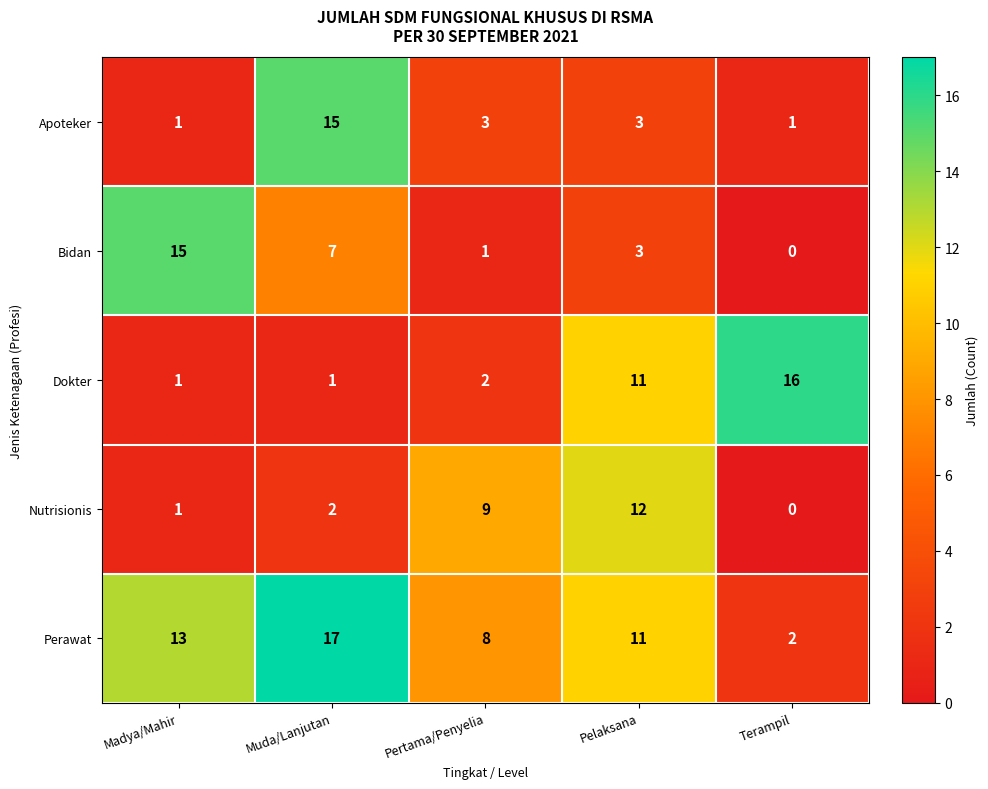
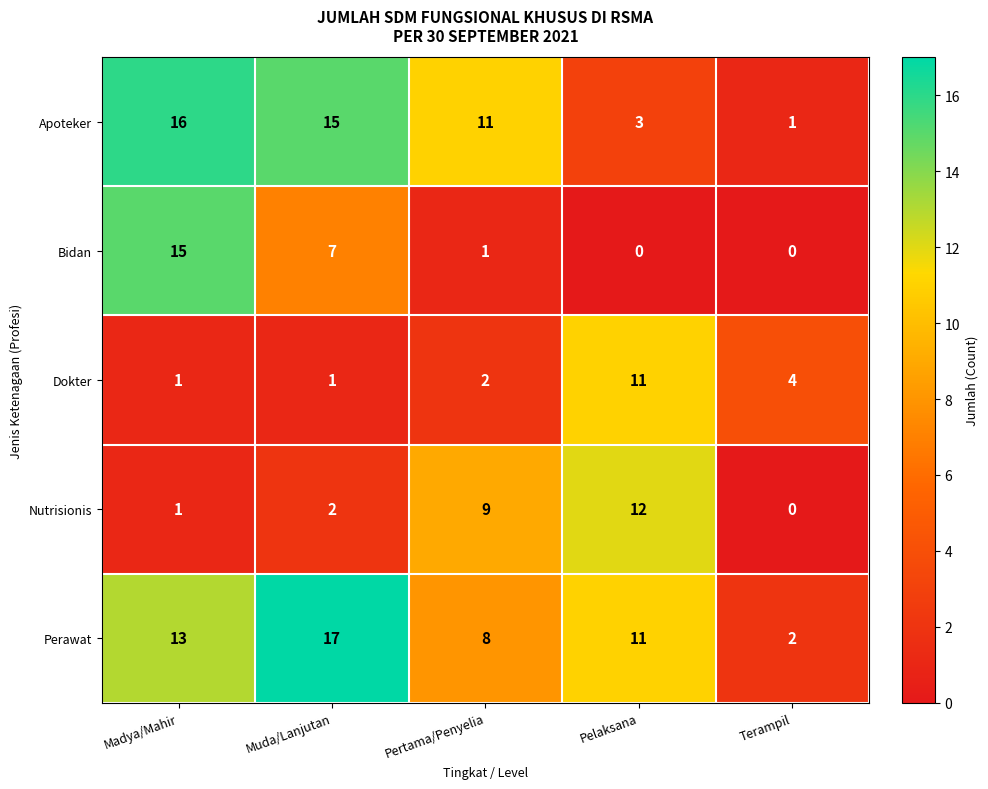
  {
    "Apoteker": {
-     "Madya/Mahir": 1,
+     "Madya/Mahir": 16,
      "Muda/Lanjutan": 15,
-     "Pertama/Penyelia": 3,
+     "Pertama/Penyelia": 11,
      "Pelaksana": 3,
      "Terampil": 1
    },
    "Bidan": {
      "Madya/Mahir": 15,
      "Muda/Lanjutan": 7,
      "Pertama/Penyelia": 1,
-     "Pelaksana": 3,
+     "Pelaksana": 0,
      "Terampil": 0
    },
    "Dokter": {
      "Madya/Mahir": 1,
      "Muda/Lanjutan": 1,
      "Pertama/Penyelia": 2,
      "Pelaksana": 11,
-     "Terampil": 16
+     "Terampil": 4
    },
    "Nutrisionis": {
      "Madya/Mahir": 1,
      "Muda/Lanjutan": 2,
      "Pertama/Penyelia": 9,
      "Pelaksana": 12,
      "Terampil": 0
    },
    "Perawat": {
      "Madya/Mahir": 13,
      "Muda/Lanjutan": 17,
      "Pertama/Penyelia": 8,
      "Pelaksana": 11,
      "Terampil": 2
    }
  }
